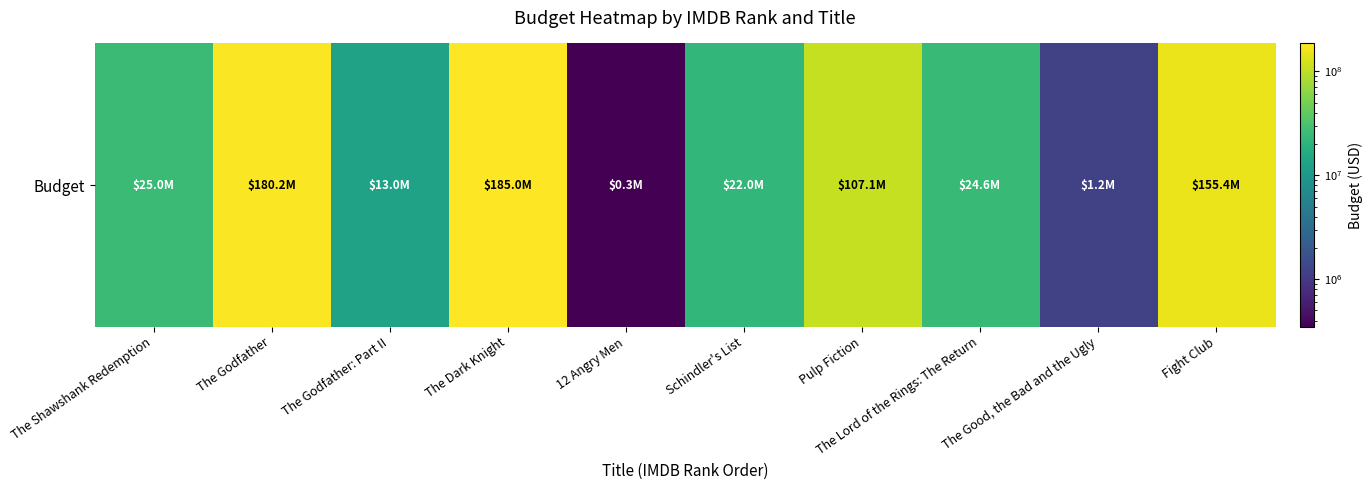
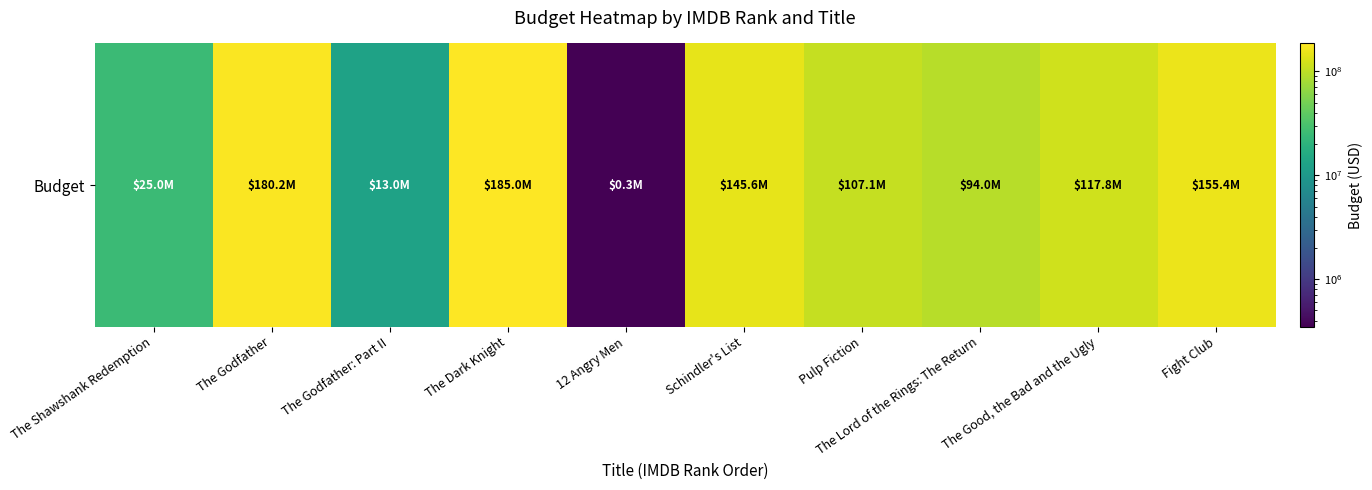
  {
    "Budget": {
      "The Shawshank Redemption": "$25.0M",
      "The Godfather": "$180.2M",
      "The Godfather: Part II": "$13.0M",
      "The Dark Knight": "$185.0M",
      "12 Angry Men": "$0.3M",
-     "Schindler's List": "$22.0M",
+     "Schindler's List": "$145.6M",
      "Pulp Fiction": "$107.1M",
-     "The Lord of the Rings: The Return": "$24.6M",
-     "The Good, the Bad and the Ugly": "$1.2M",
+     "The Lord of the Rings: The Return": "$94.0M",
+     "The Good, the Bad and the Ugly": "$117.8M",
      "Fight Club": "$155.4M"
    }
  }
